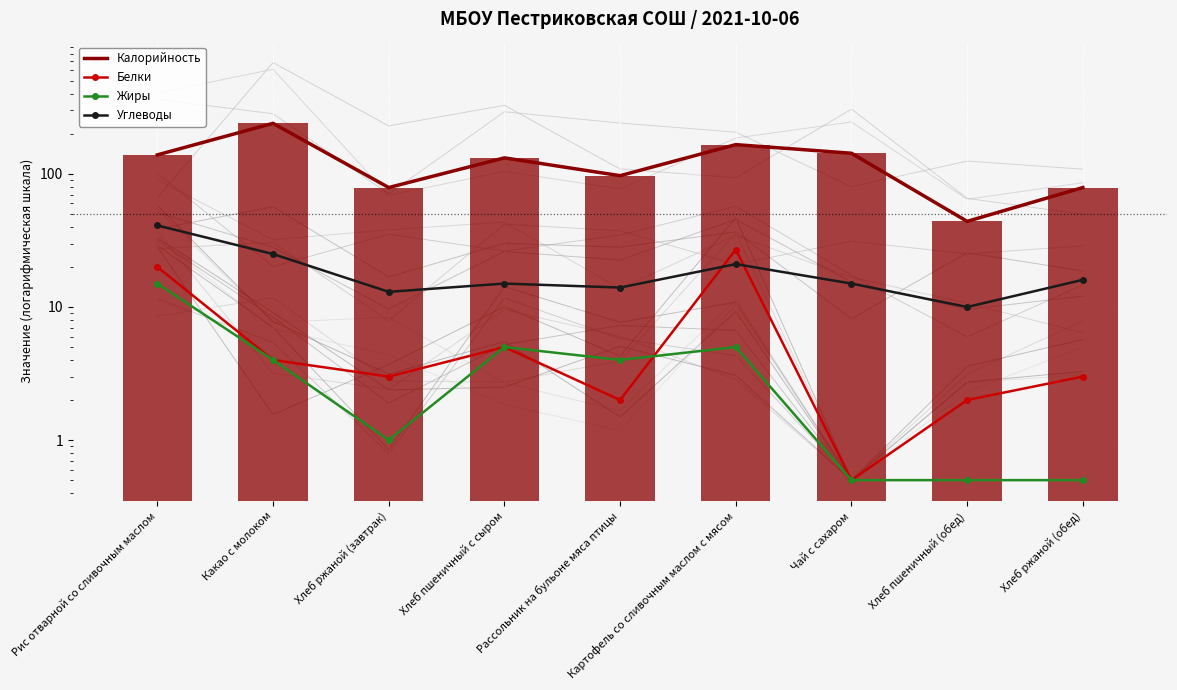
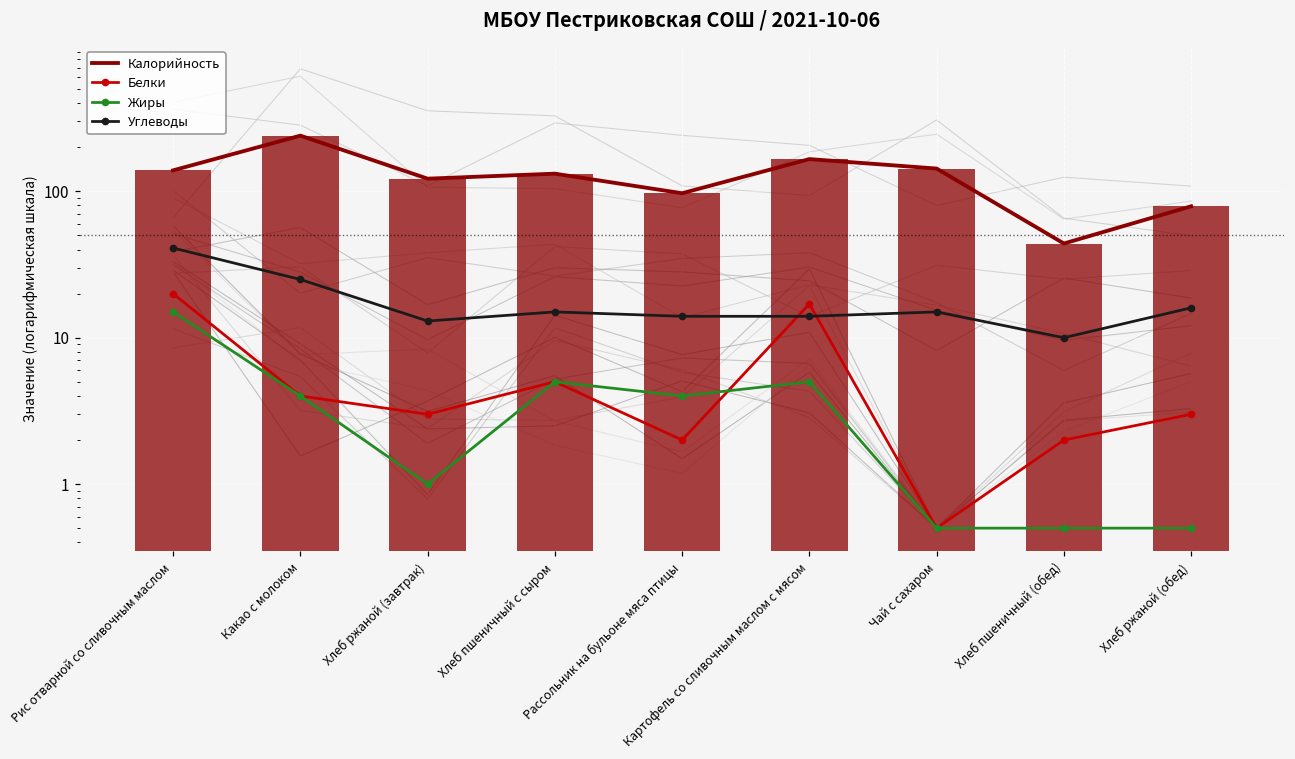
  {
    "Калорийность": {
      "Рис отварной со сливочным маслом": 140,
      "Какао с молоком": 240,
-     "Хлеб ржаной (завтрак)": 80,
+     "Хлеб ржаной (завтрак)": 120,
      "Хлеб пшеничный с сыром": 130,
      "Рассольник на бульоне мяса птицы": 100,
      "Картофель со сливочным маслом с мясом": 170,
      "Чай с сахаром": 140,
      "Хлеб пшеничный (обед)": 44,
      "Хлеб ржаной (обед)": 80
    },
    "Белки": {
      "Рис отварной со сливочным маслом": 20,
      "Хлеб ржаной (завтрак)": 3,
      "Рассольник на бульоне мяса птицы": 2,
-     "Картофель со сливочным маслом с мясом": 27,
+     "Картофель со сливочным маслом с мясом": 17,
      "Хлеб пшеничный (обед)": 2
    },
    "Жиры": {
      "Рис отварной со сливочным маслом": 15,
      "Хлеб ржаной (завтрак)": 1,
      "Картофель со сливочным маслом с мясом": 5
    },
    "Углеводы": {
      "Рис отварной со сливочным маслом": 41,
      "Какао с молоком": 25,
      "Хлеб ржаной (завтрак)": 13,
      "Хлеб пшеничный с сыром": 15,
-     "Картофель со сливочным маслом с мясом": 21,
+     "Картофель со сливочным маслом с мясом": 14,
      "Хлеб ржаной (обед)": 16
    }
  }
